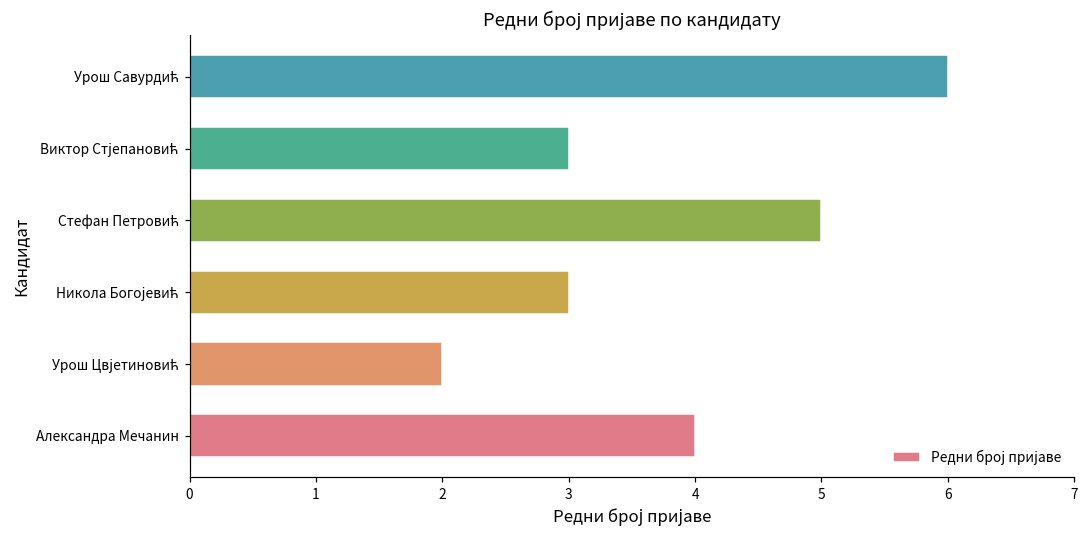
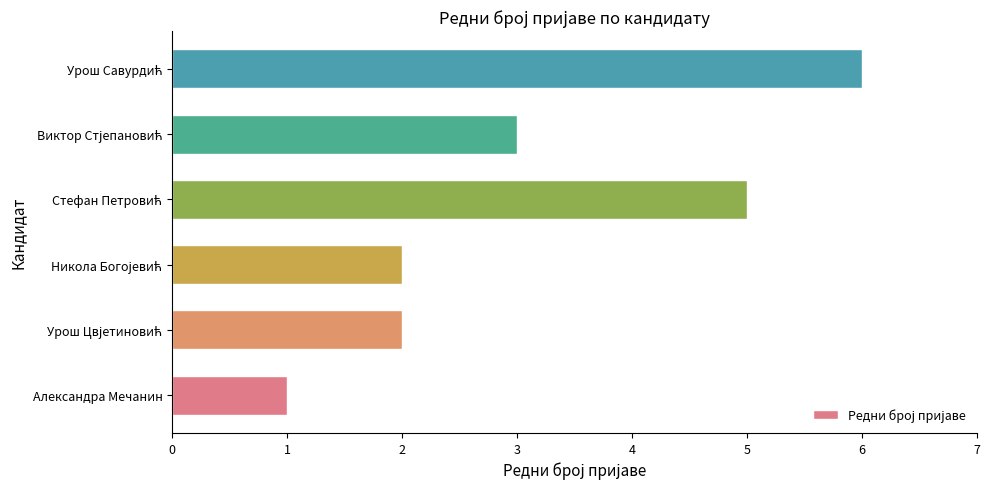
  {
    "Урош Савурдић": 6,
    "Виктор Стјепановић": 3,
    "Стефан Петровић": 5,
-   "Никола Богојевић": 3,
+   "Никола Богојевић": 2,
    "Урош Цвјетиновић": 2,
-   "Александра Мечанин": 4
+   "Александра Мечанин": 1
  }
